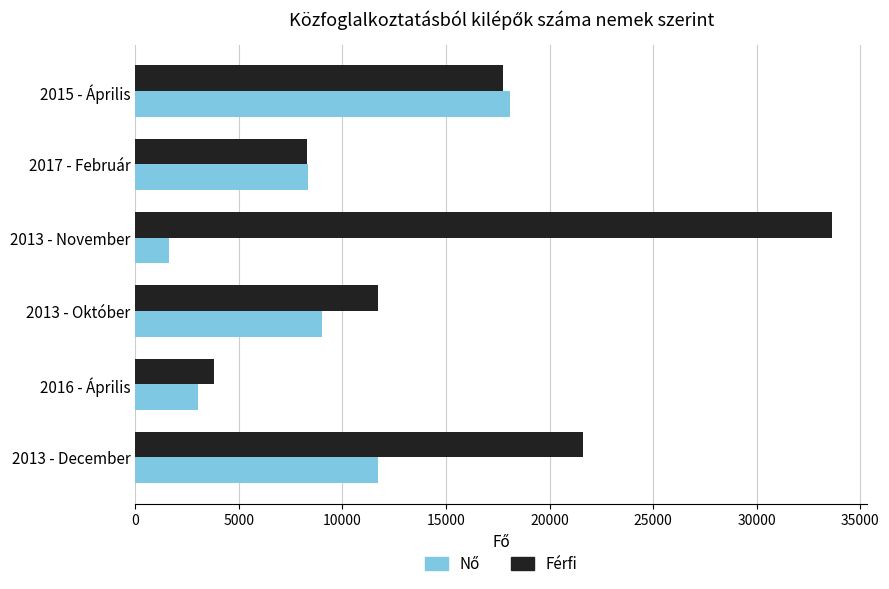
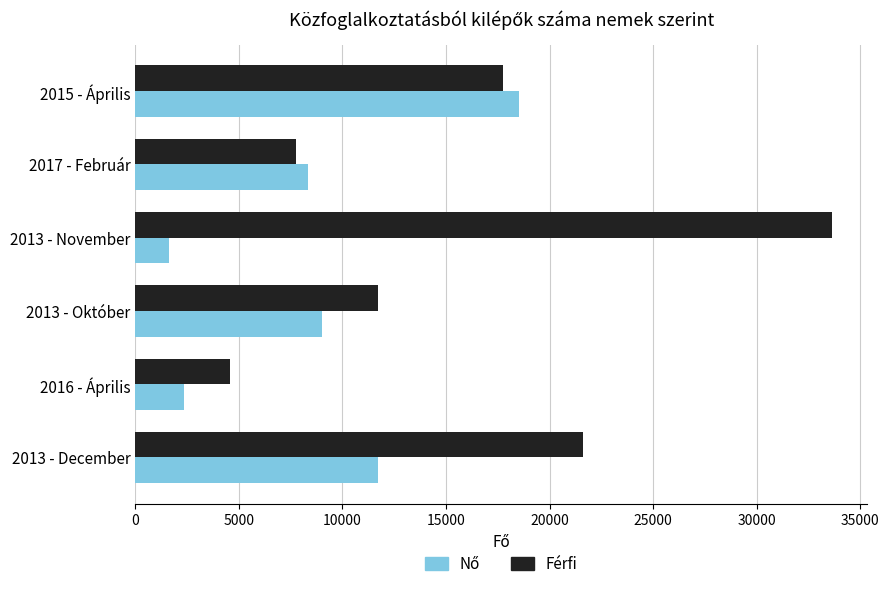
  {
    "Nő": {
-     "2015 - Április": 18100,
+     "2015 - Április": 18500,
      "2017 - Február": 8400,
      "2013 - November": 1600,
      "2013 - Október": 9000,
-     "2016 - Április": 3000,
+     "2016 - Április": 2300,
      "2013 - December": 11700
    },
    "Férfi": {
      "2015 - Április": 17700,
-     "2017 - Február": 8300,
+     "2017 - Február": 7700,
      "2013 - November": 33600,
      "2013 - Október": 11700,
-     "2016 - Április": 3800,
+     "2016 - Április": 4600,
      "2013 - December": 21600
    }
  }
